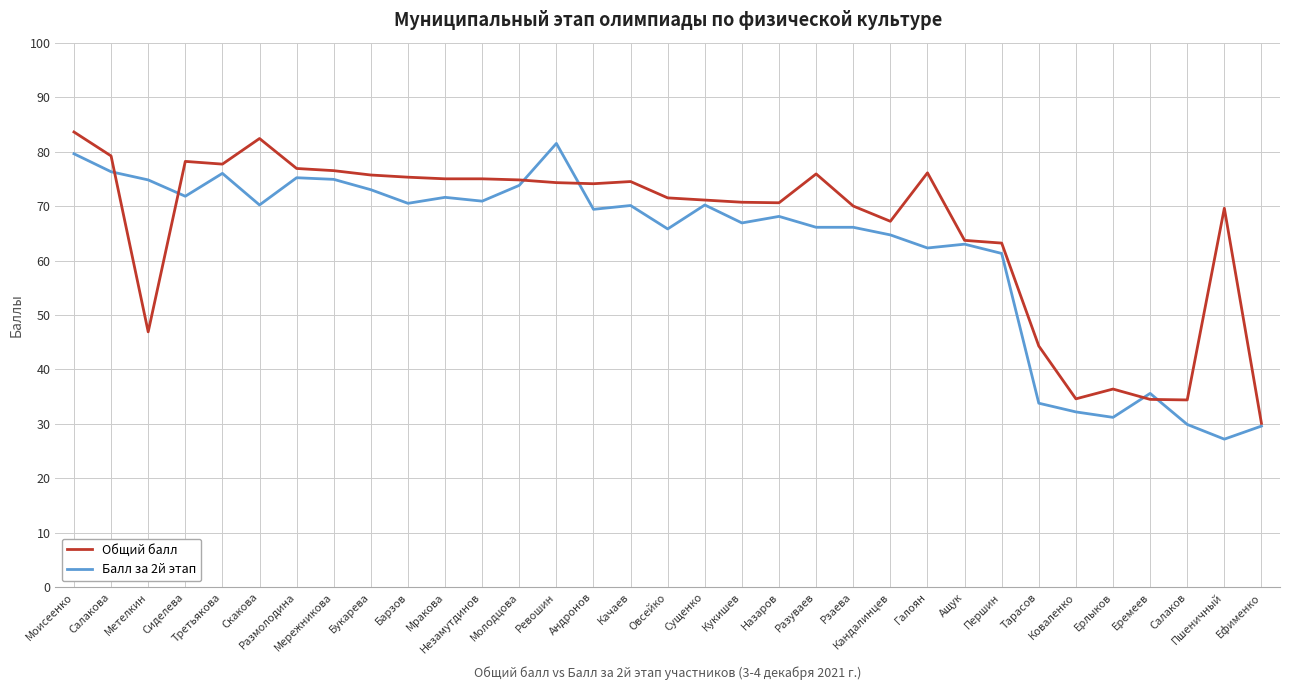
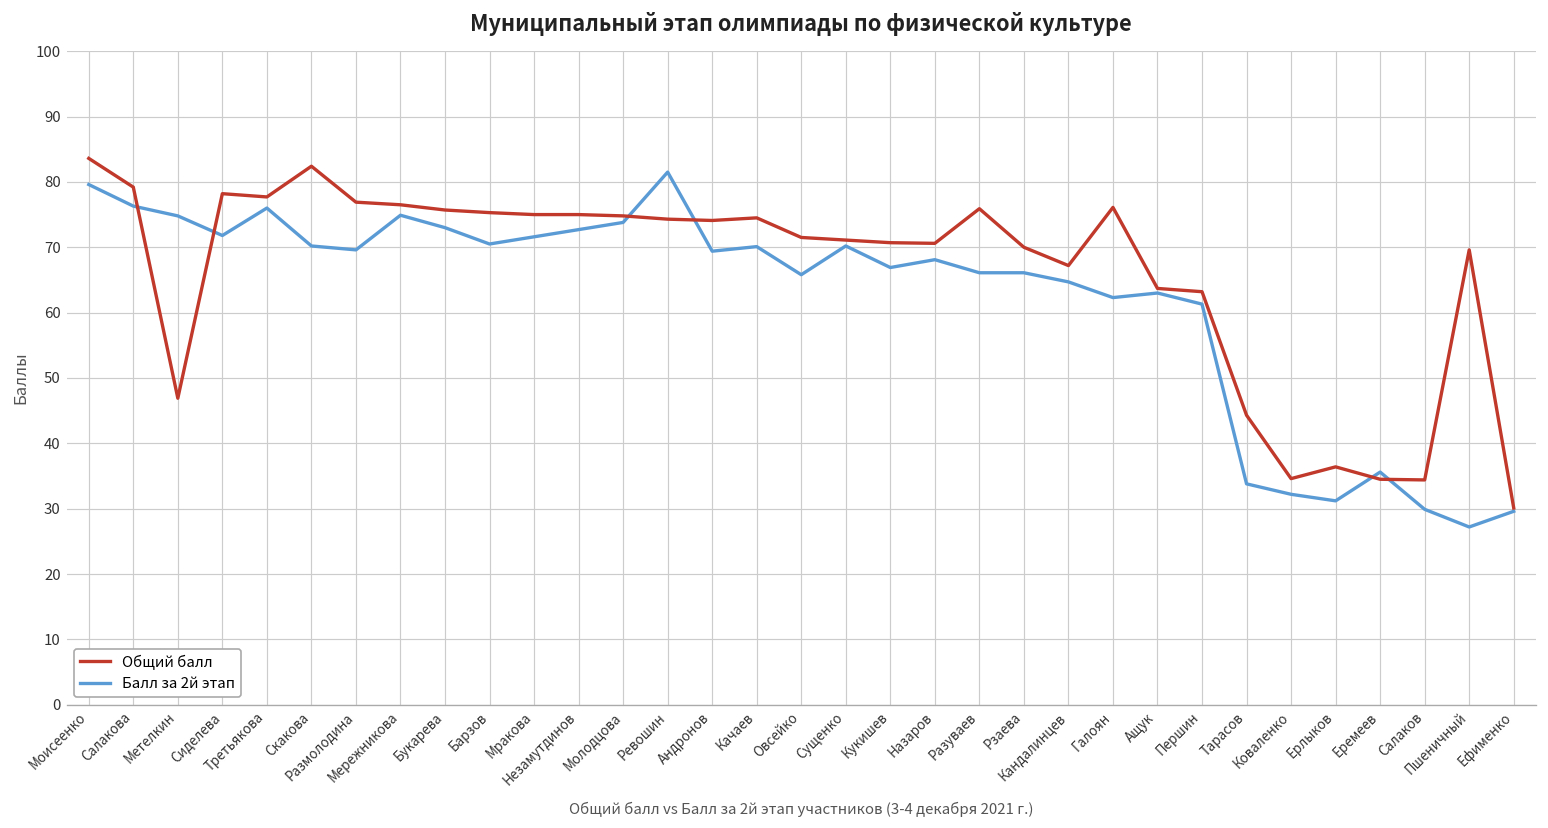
  {
    "Общий балл": {
      "Моисеенко": 84,
      "Салакова": 79,
      "Метелкин": 47,
      "Сиделева": 78,
      "Третьякова": 78,
      "Скакова": 82,
      "Размолодина": 77,
      "Мережникова": 77,
      "Букарева": 76,
      "Барзов": 75,
      "Мракова": 75,
      "Незамутдинов": 75,
      "Молодцова": 75,
      "Ревошин": 74,
      "Андронов": 74,
      "Качаев": 75,
      "Овсейко": 72,
      "Сущенко": 71,
      "Кукишев": 71,
      "Назаров": 71,
      "Разуваев": 76,
      "Рзаева": 70,
      "Кандалинцев": 67,
      "Галоян": 76,
      "Ащук": 64,
      "Першин": 63,
      "Тарасов": 44,
      "Коваленко": 35,
      "Ерлыков": 36,
      "Еремеев": 35,
      "Салаков": 34,
      "Пшеничный": 70,
      "Ефименко": 30
    },
    "Балл за 2й этап": {
      "Моисеенко": 80,
      "Салакова": 76,
      "Метелкин": 75,
      "Сиделева": 72,
      "Третьякова": 76,
      "Скакова": 70,
-     "Размолодина": 75,
+     "Размолодина": 70,
      "Мережникова": 75,
      "Букарева": 73,
      "Барзов": 71,
      "Мракова": 72,
-     "Незамутдинов": 71,
+     "Незамутдинов": 73,
      "Молодцова": 74,
      "Ревошин": 82,
      "Андронов": 69,
      "Качаев": 70,
      "Овсейко": 66,
      "Сущенко": 70,
      "Кукишев": 67,
      "Назаров": 68,
      "Разуваев": 66,
      "Рзаева": 66,
      "Кандалинцев": 65,
      "Галоян": 62,
      "Ащук": 63,
      "Першин": 61,
      "Тарасов": 34,
      "Коваленко": 32,
      "Ерлыков": 31,
      "Еремеев": 36,
      "Салаков": 30,
      "Пшеничный": 27,
      "Ефименко": 30
    }
  }
